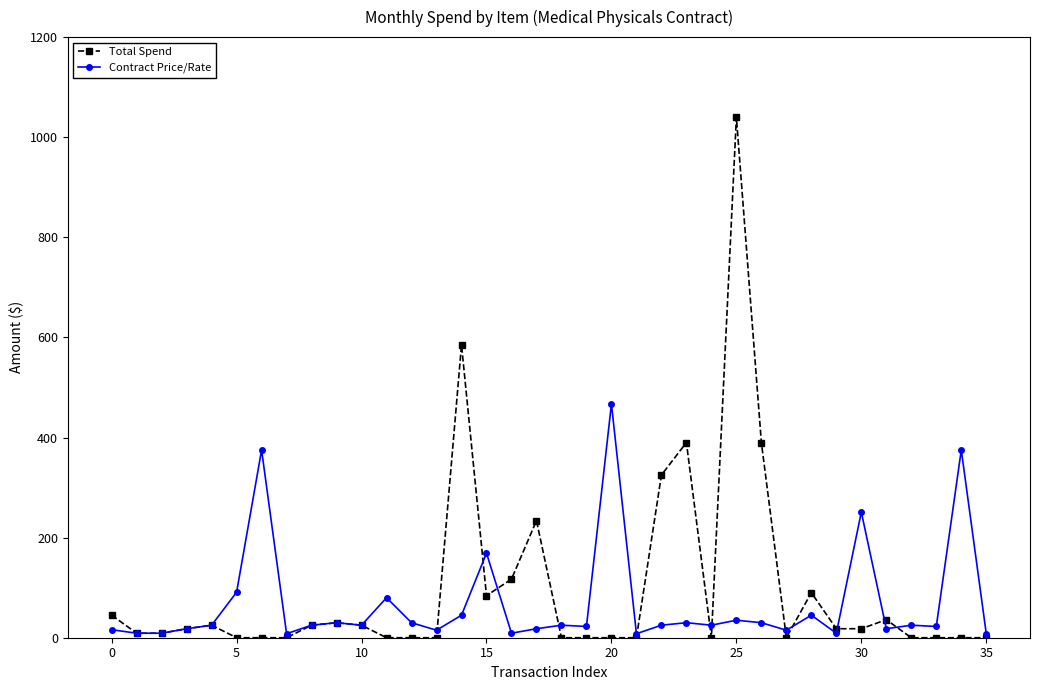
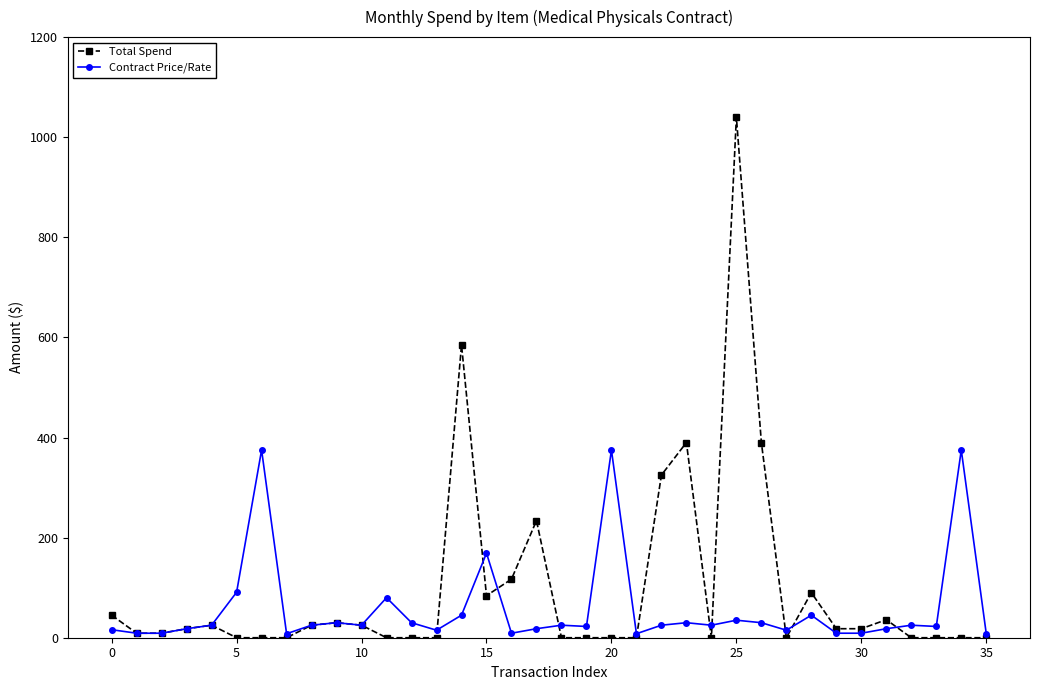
  {
    "Total Spend": {
      "0": 50,
      "5": 0,
      "15": 80,
      "20": 0,
      "25": 1040,
      "30": 20,
      "35": 0
    },
    "Contract Price/Rate": {
      "0": 20,
      "5": 90,
      "15": 170,
-     "20": 470,
+     "20": 380,
      "25": 40,
-     "30": 250,
+     "30": 10,
      "35": 10
    }
  }
